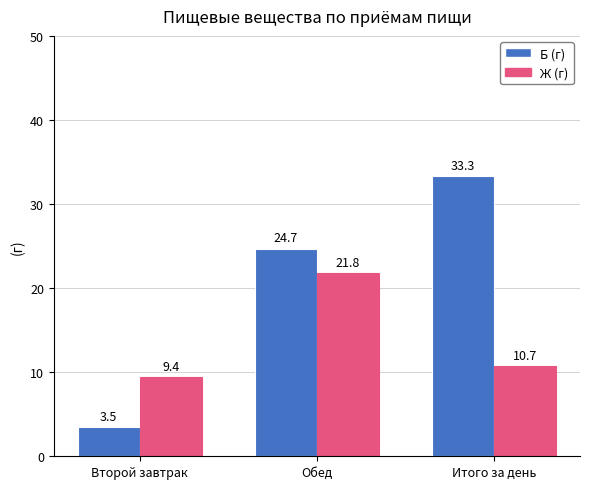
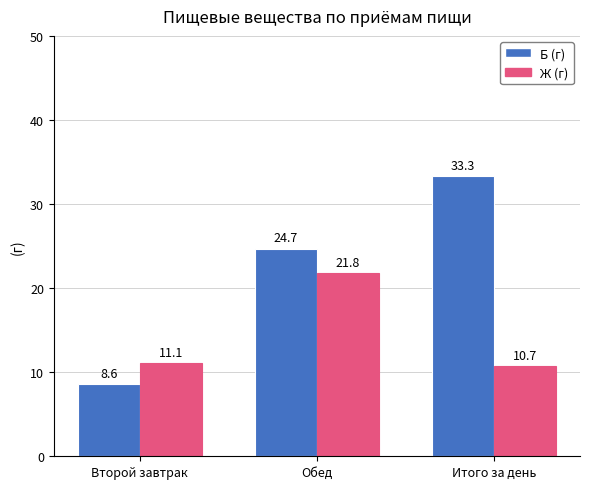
  {
    "Б (г)": {
-     "Второй завтрак": 3.5,
+     "Второй завтрак": 8.6,
      "Обед": 24.7,
      "Итого за день": 33.3
    },
    "Ж (г)": {
-     "Второй завтрак": 9.4,
+     "Второй завтрак": 11.1,
      "Обед": 21.8,
      "Итого за день": 10.7
    }
  }
